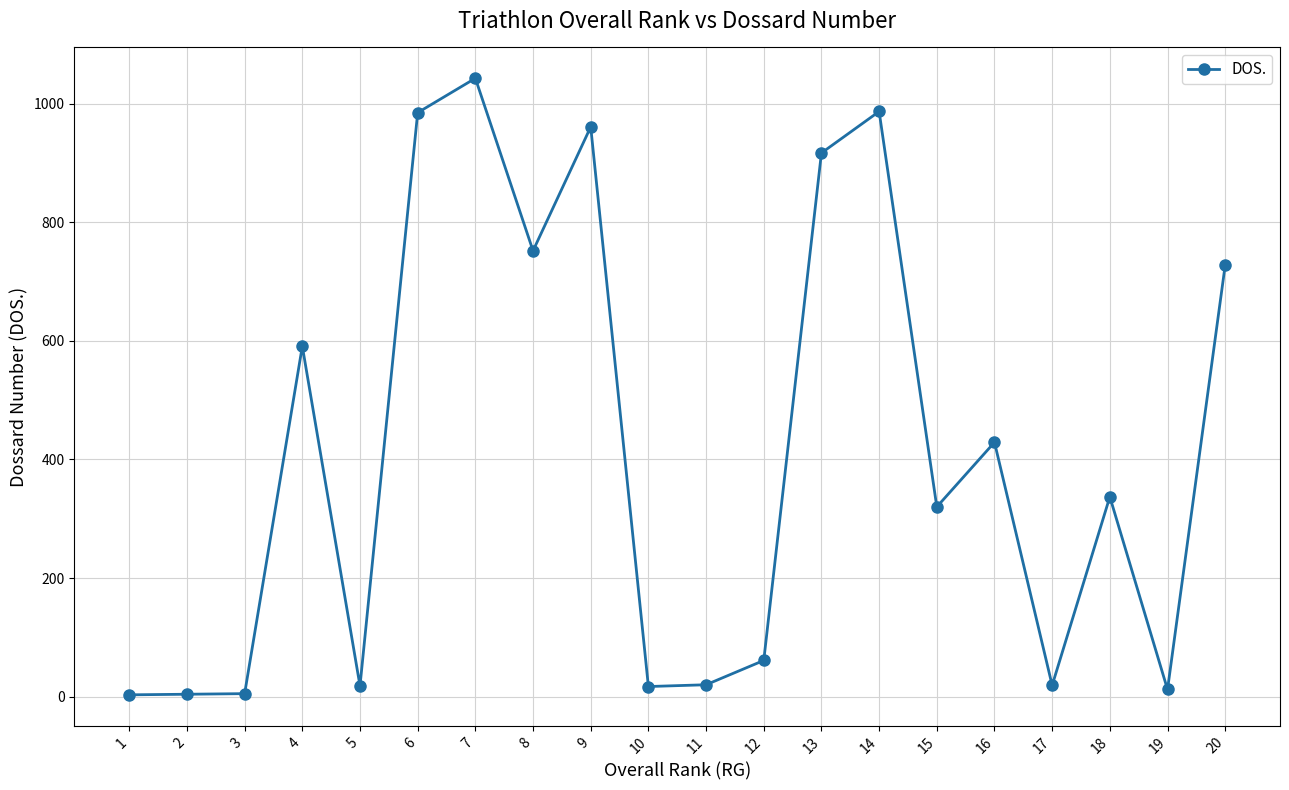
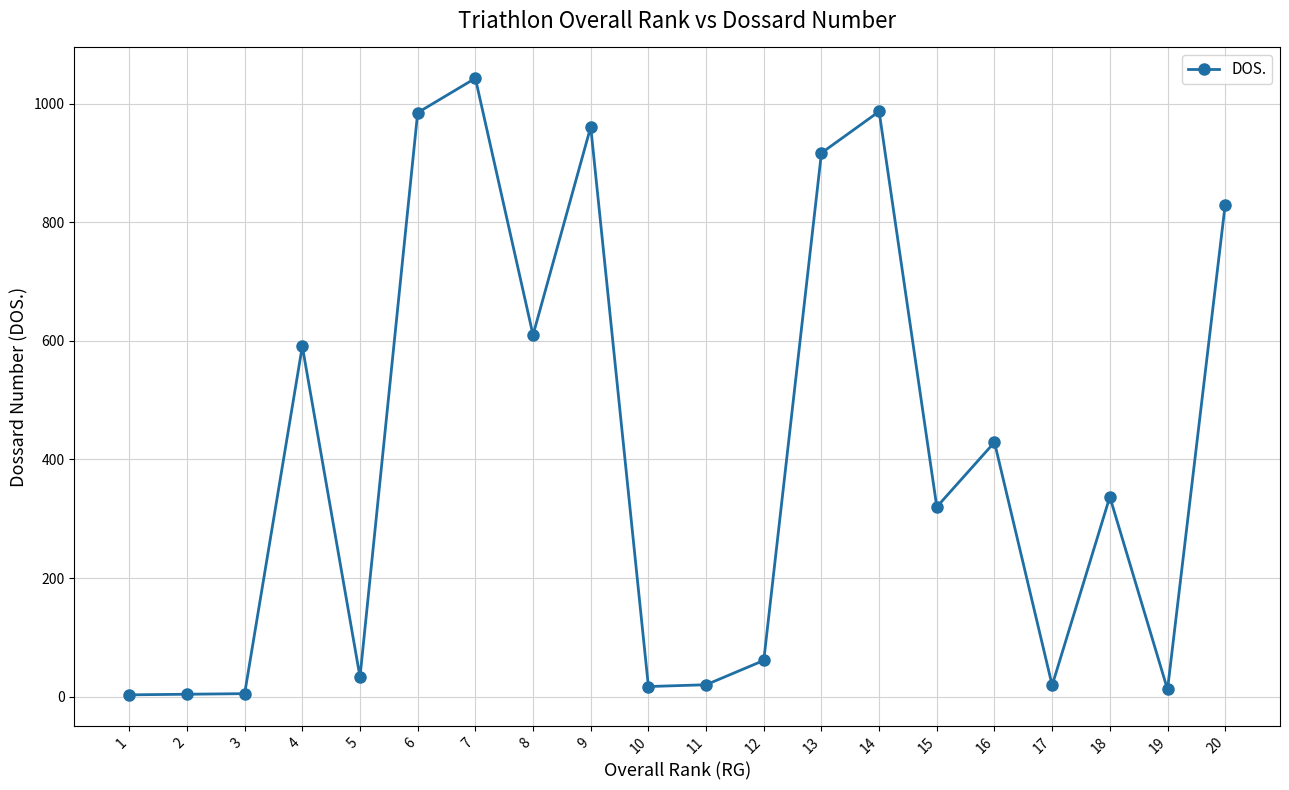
  {
    "1": 0,
    "2": 0,
    "3": 10,
    "4": 590,
-   "5": 20,
+   "5": 30,
    "6": 990,
    "7": 1040,
-   "8": 750,
+   "8": 610,
    "9": 960,
    "10": 20,
    "11": 20,
    "12": 60,
    "13": 920,
    "14": 990,
    "15": 320,
    "16": 430,
    "17": 20,
    "18": 340,
    "19": 10,
-   "20": 730
+   "20": 830
  }
